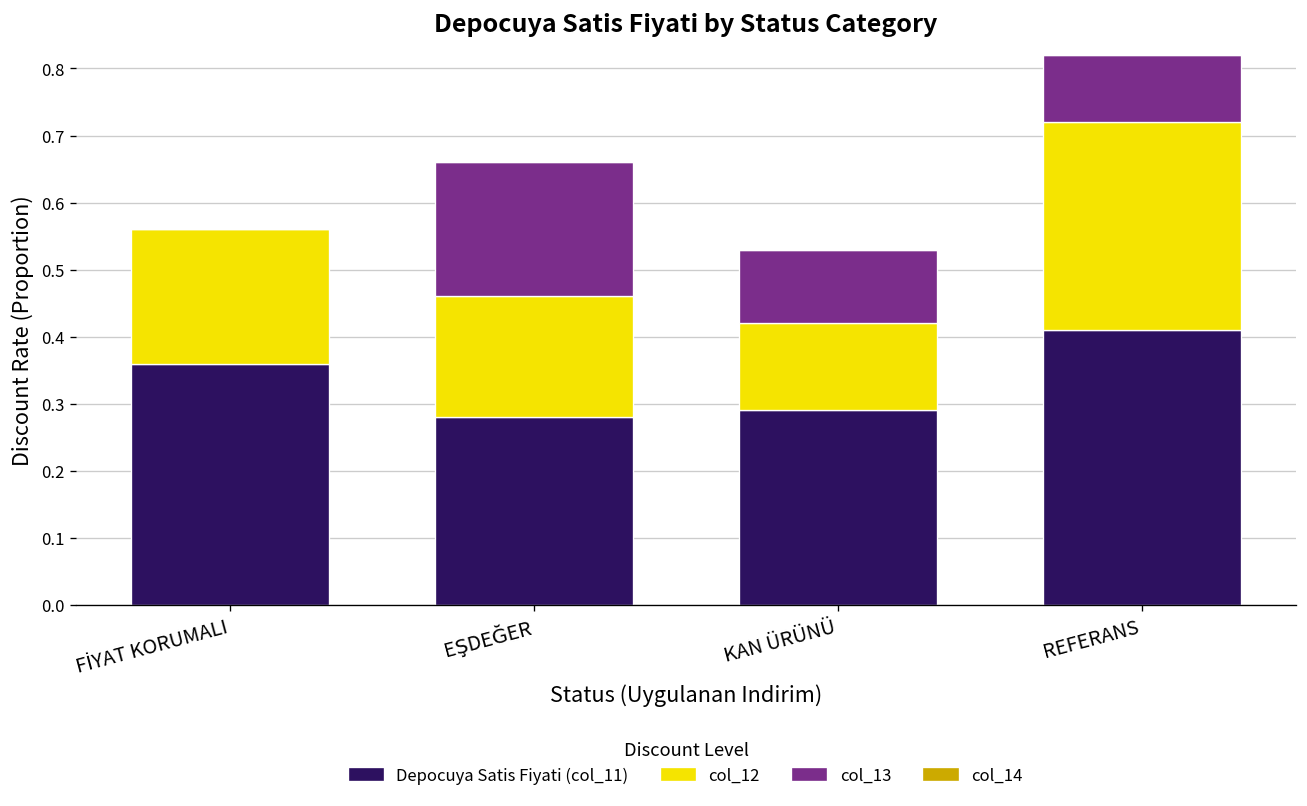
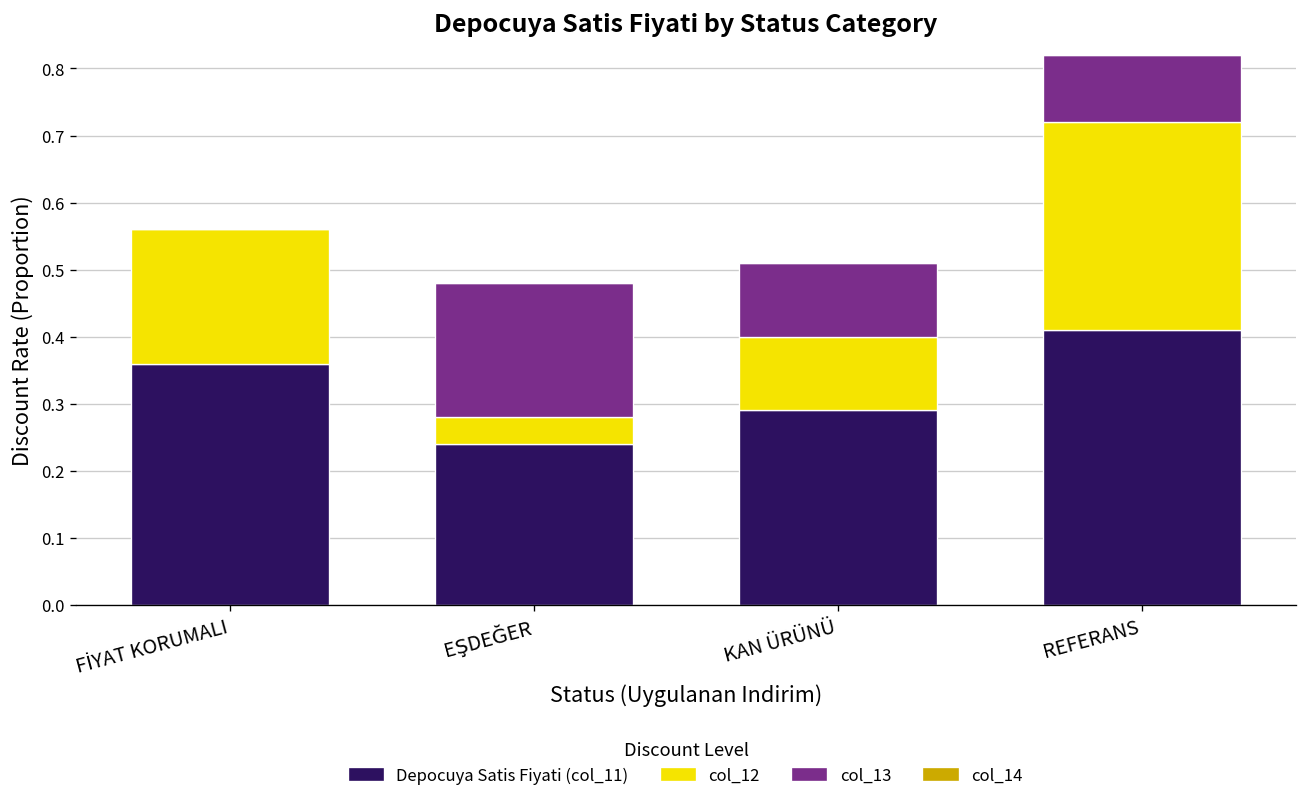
  {
    "Depocuya Satis Fiyati (col_11)": {
      "FİYAT KORUMALI": 0.36,
-     "EŞDEĞER": 0.28,
+     "EŞDEĞER": 0.24,
      "KAN ÜRÜNÜ": 0.29,
      "REFERANS": 0.41
    },
    "col_12": {
      "FİYAT KORUMALI": 0.20,
-     "EŞDEĞER": 0.18,
-     "KAN ÜRÜNÜ": 0.13,
+     "EŞDEĞER": 0.04,
+     "KAN ÜRÜNÜ": 0.11,
      "REFERANS": 0.31
    },
    "col_14": {
      "FİYAT KORUMALI": 0.00
    }
  }
